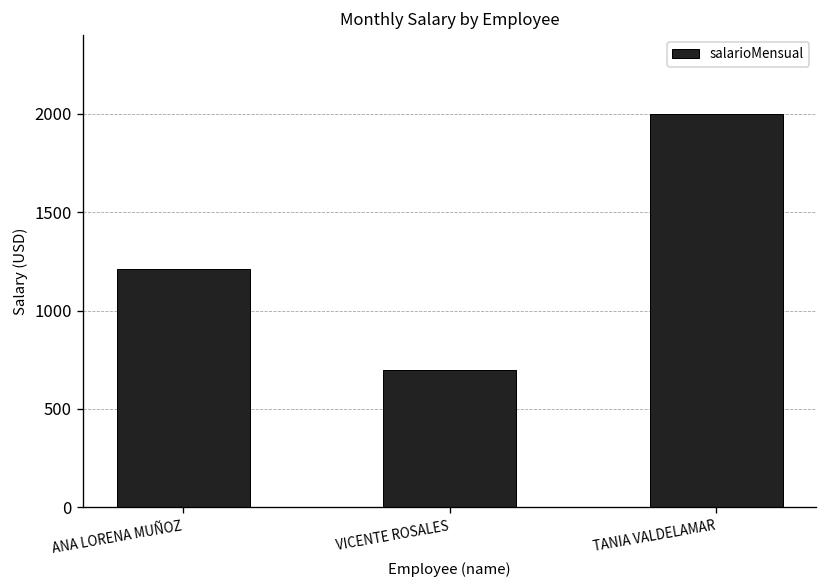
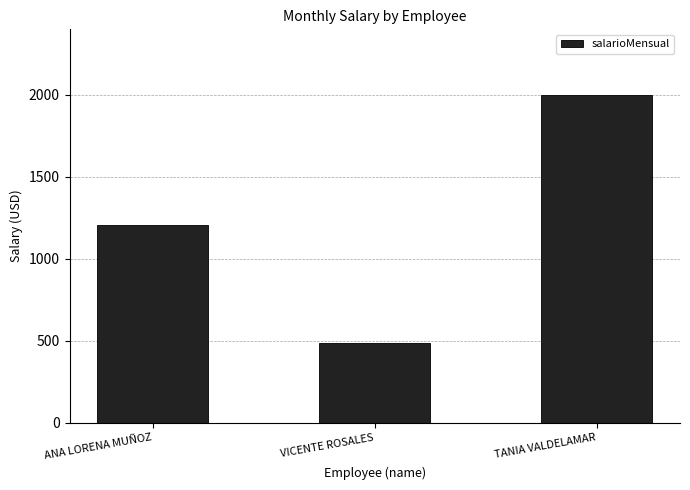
  {
    "ANA LORENA MUÑOZ": 1210,
-   "VICENTE ROSALES": 700,
+   "VICENTE ROSALES": 490,
    "TANIA VALDELAMAR": 2000
  }
